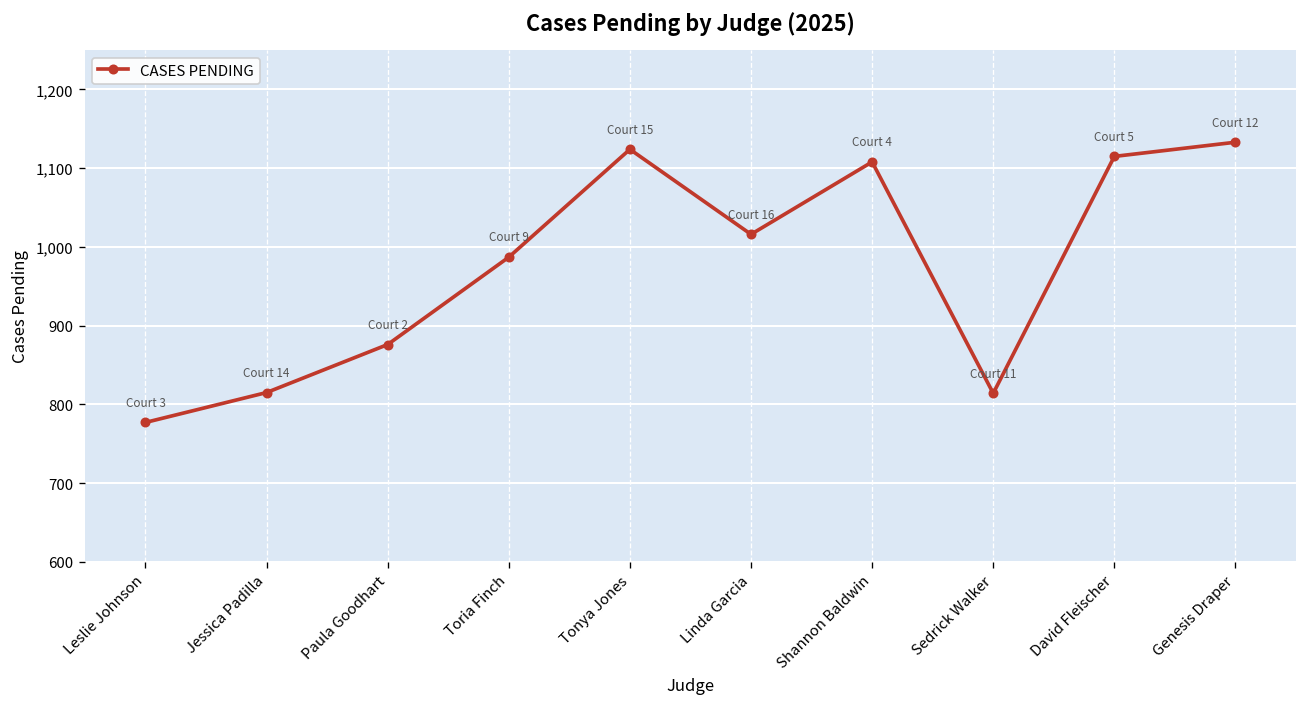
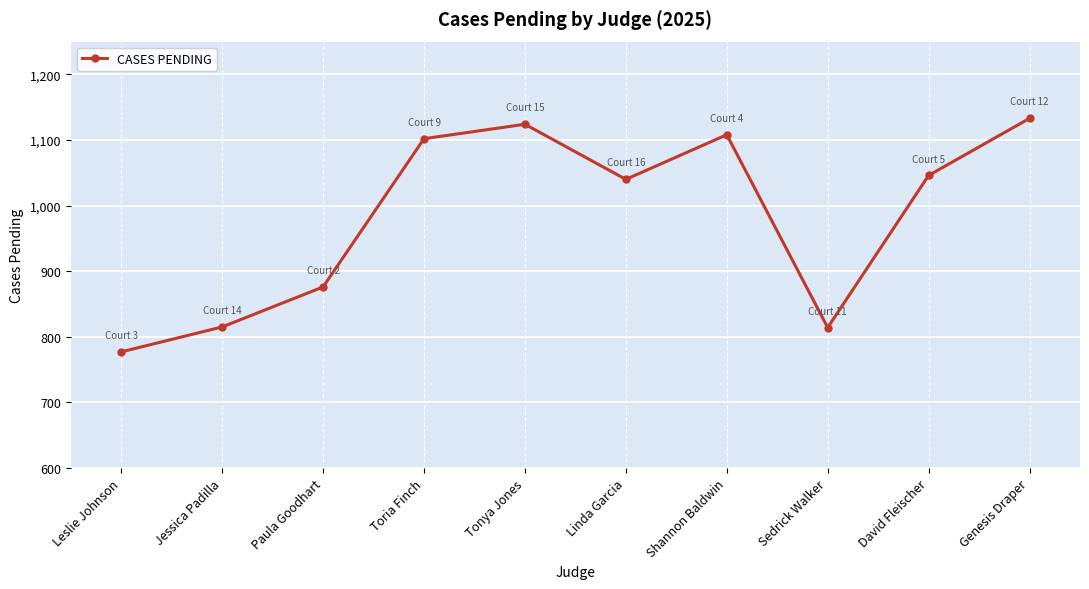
  {
-   "Toria Finch": "990",
-   "Linda Garcia": "1,020",
-   "David Fleischer": "1,120"
+   "Toria Finch": "1,100",
+   "Linda Garcia": "1,040",
+   "David Fleischer": "1,050"
  }
